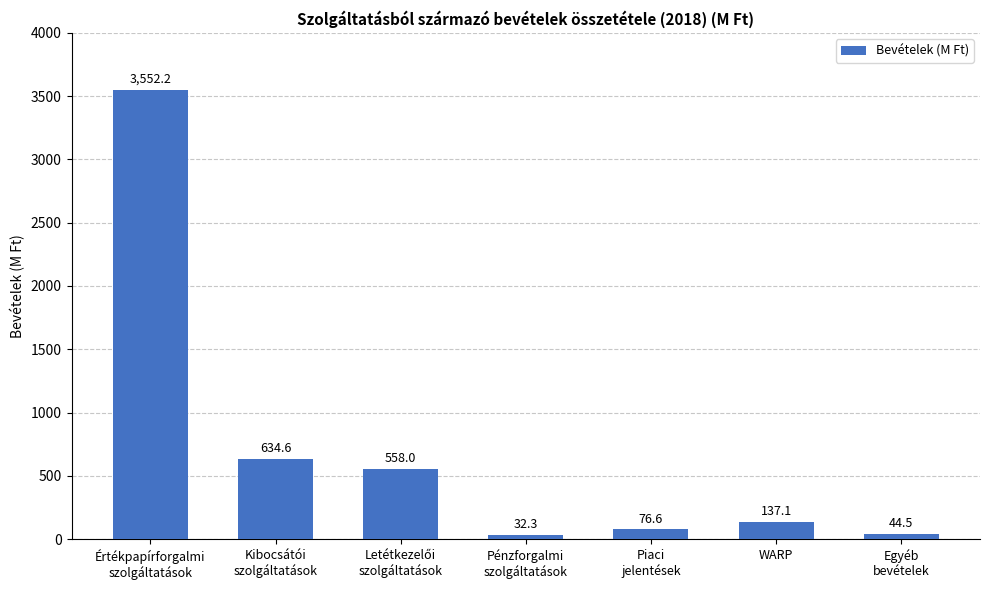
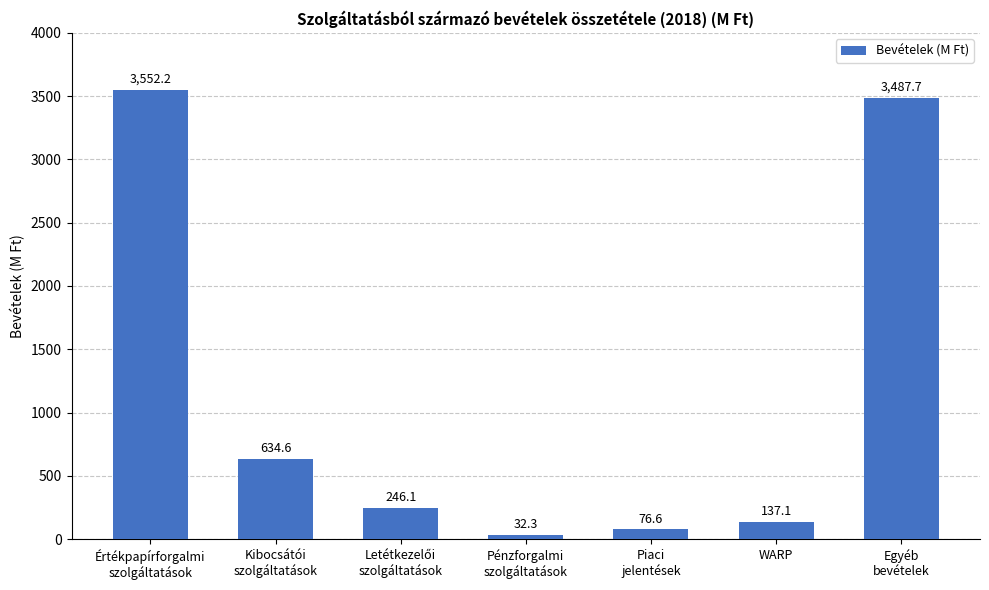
  {
    "Értékpapírforgalmi szolgáltatások": "3,552.2",
    "Kibocsátói szolgáltatások": "634.6",
-   "Letétkezelői szolgáltatások": "558.0",
+   "Letétkezelői szolgáltatások": "246.1",
    "Pénzforgalmi szolgáltatások": "32.3",
    "Piaci jelentések": "76.6",
    "WARP": "137.1",
-   "Egyéb bevételek": "44.5"
+   "Egyéb bevételek": "3,487.7"
  }
